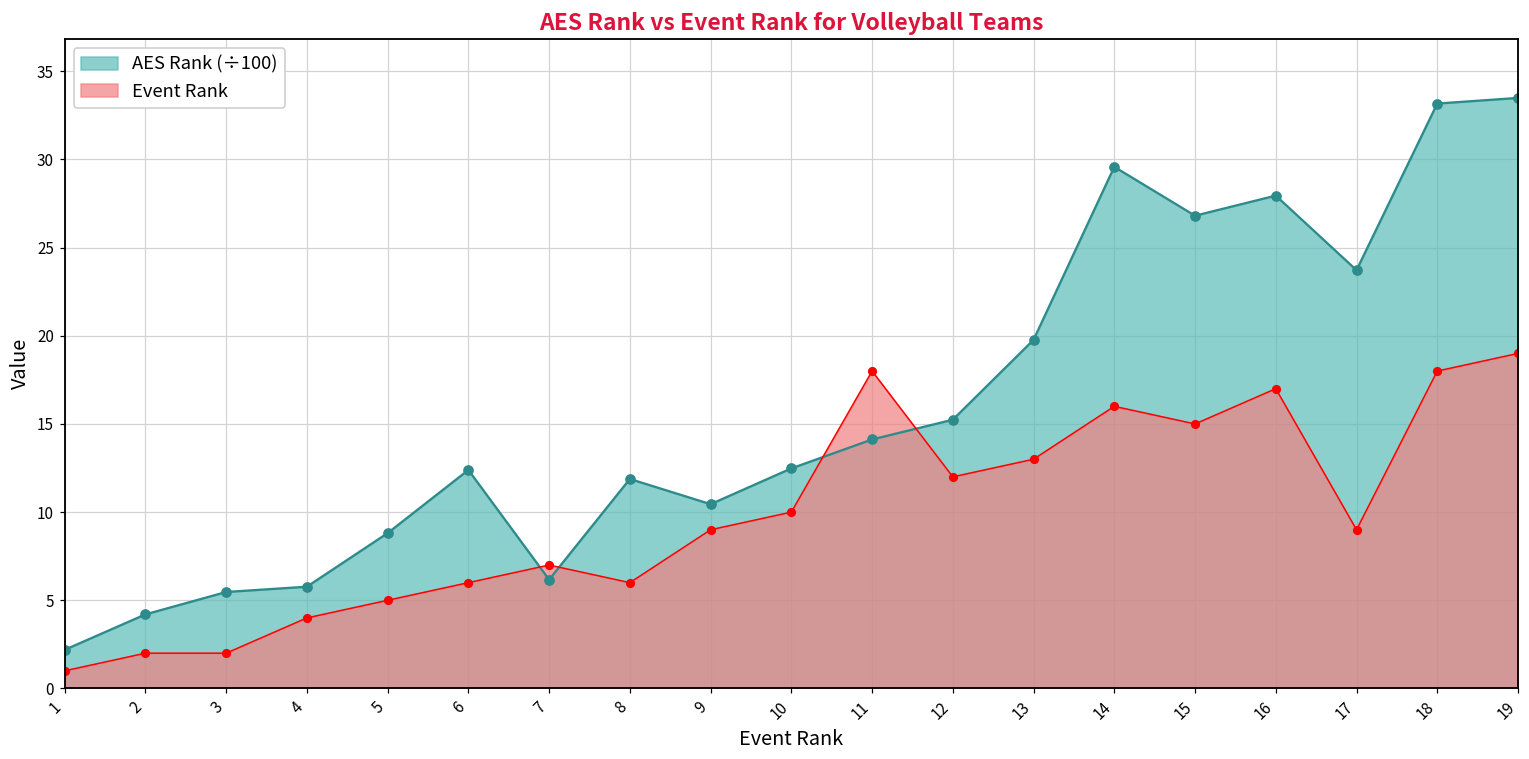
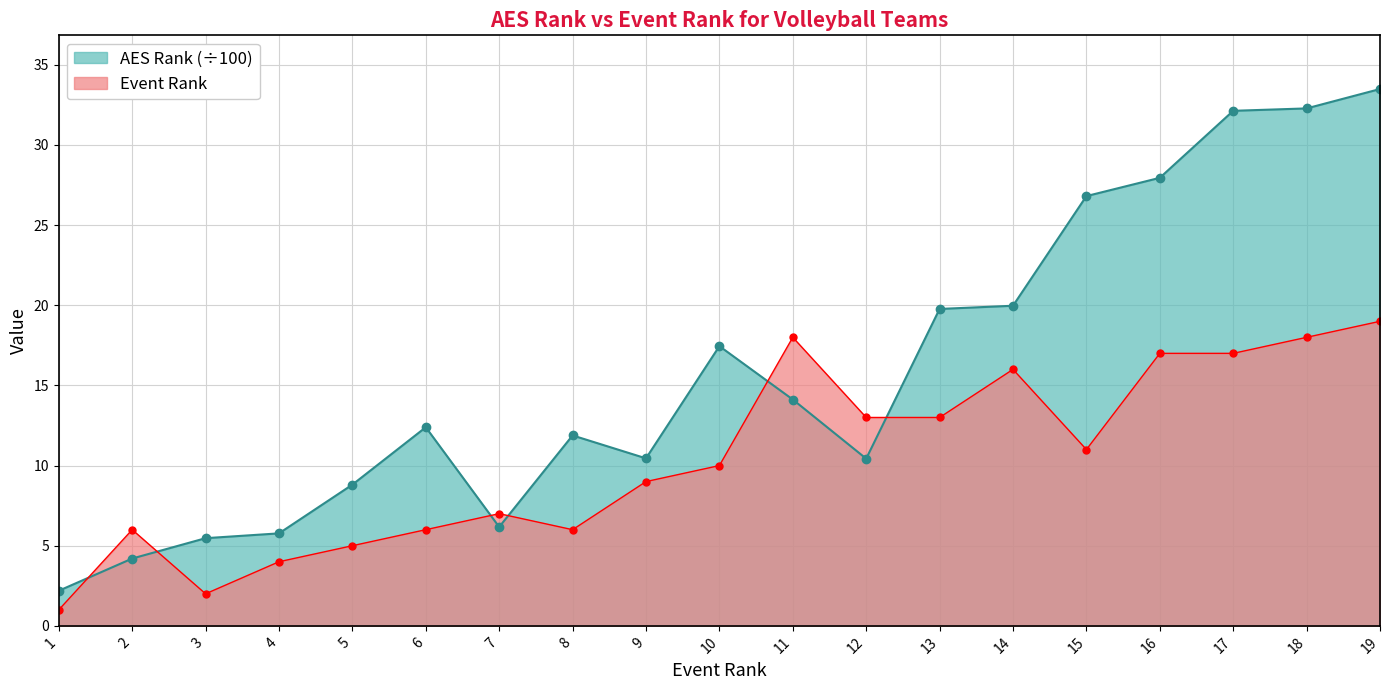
  {
    "AES Rank (÷100)": {
      "1": 2.2,
      "2": 4.2,
      "3": 5.5,
      "4": 5.8,
      "5": 8.8,
      "6": 12.4,
      "7": 6.2,
      "8": 11.9,
      "9": 10.5,
-     "10": 12.5,
+     "10": 17.5,
      "11": 14.1,
-     "12": 15.2,
+     "12": 10.4,
      "13": 19.8,
-     "14": 29.6,
+     "14": 20.0,
      "15": 26.8,
      "16": 28.0,
-     "17": 23.7,
-     "18": 33.2,
+     "17": 32.1,
+     "18": 32.3,
      "19": 33.5
    },
    "Event Rank": {
      "1": 1,
-     "2": 2,
+     "2": 6,
      "3": 2,
      "4": 4,
      "5": 5,
      "6": 6,
      "7": 7,
      "8": 6,
      "9": 9,
      "10": 10,
      "11": 18,
-     "12": 12,
+     "12": 13,
      "13": 13,
      "14": 16,
-     "15": 15,
+     "15": 11,
      "16": 17,
-     "17": 9,
+     "17": 17,
      "18": 18,
      "19": 19
    }
  }
